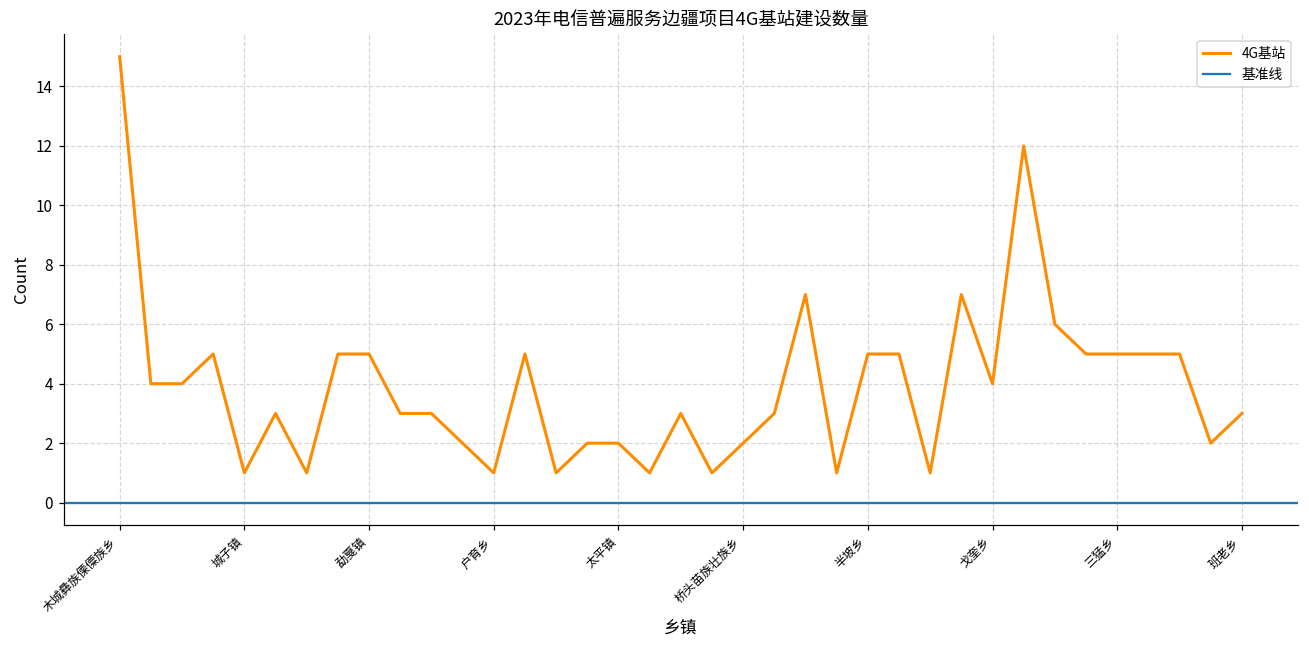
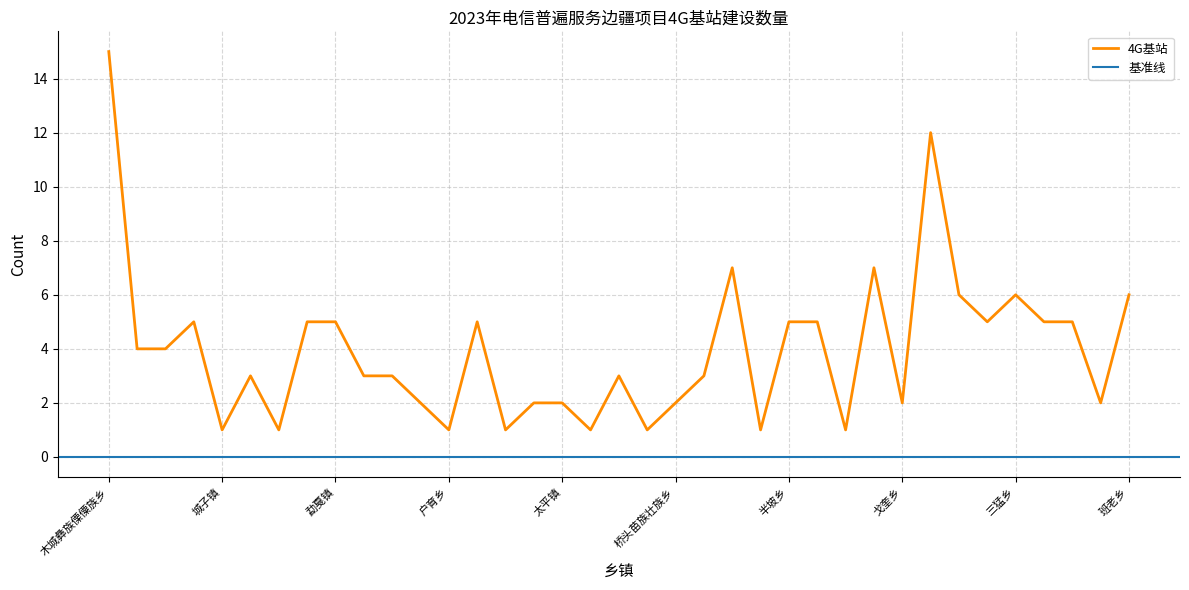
  {
    "木城彝族傈僳族乡": 15,
    "城子镇": 1,
    "勐戛镇": 5,
    "户育乡": 1,
    "太平镇": 2,
    "桥头苗族壮族乡": 2,
    "半坡乡": 5,
-   "戈奎乡": 4,
-   "三猛乡": 5,
-   "班老乡": 3
+   "戈奎乡": 2,
+   "三猛乡": 6,
+   "班老乡": 6
  }
